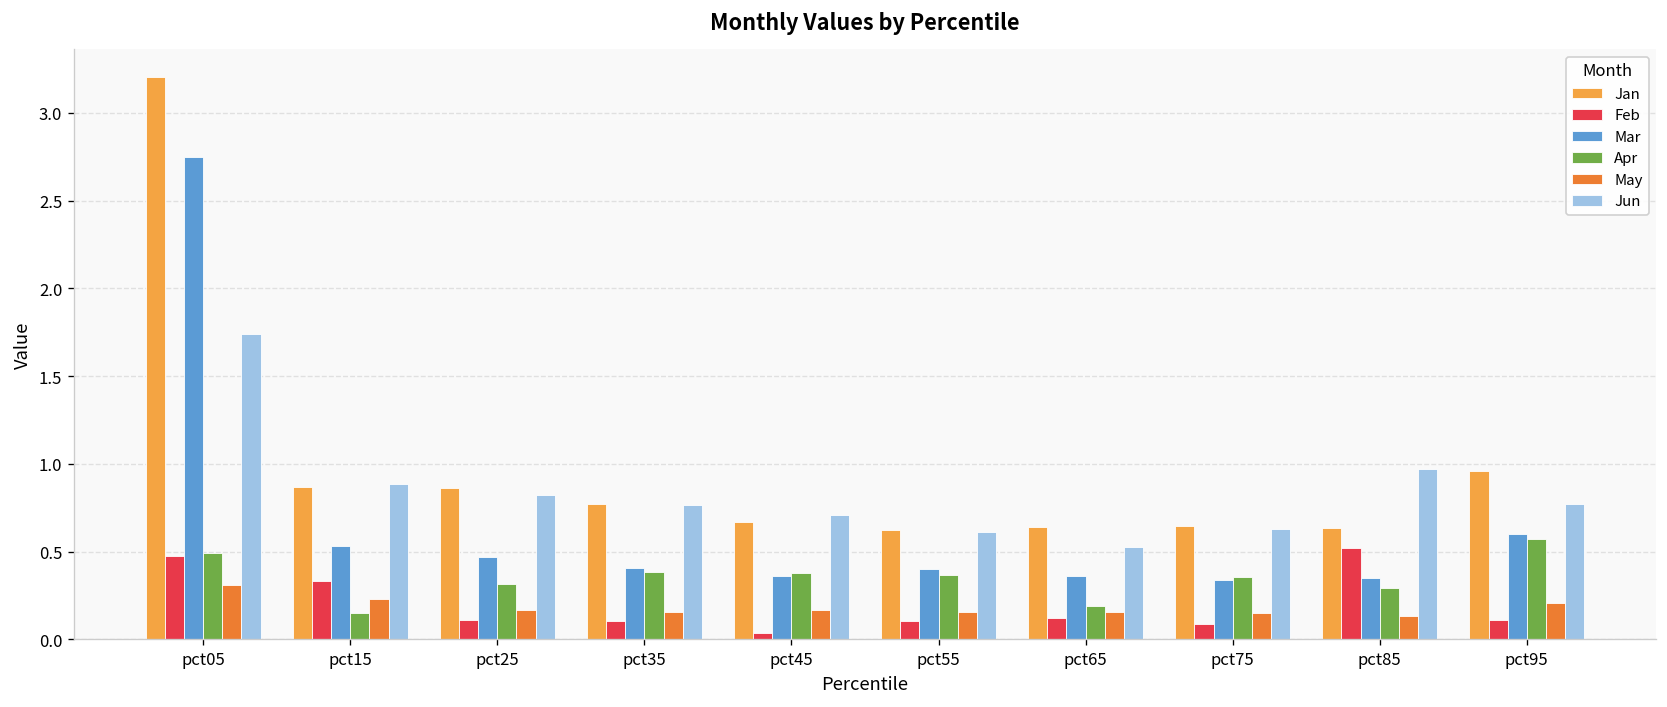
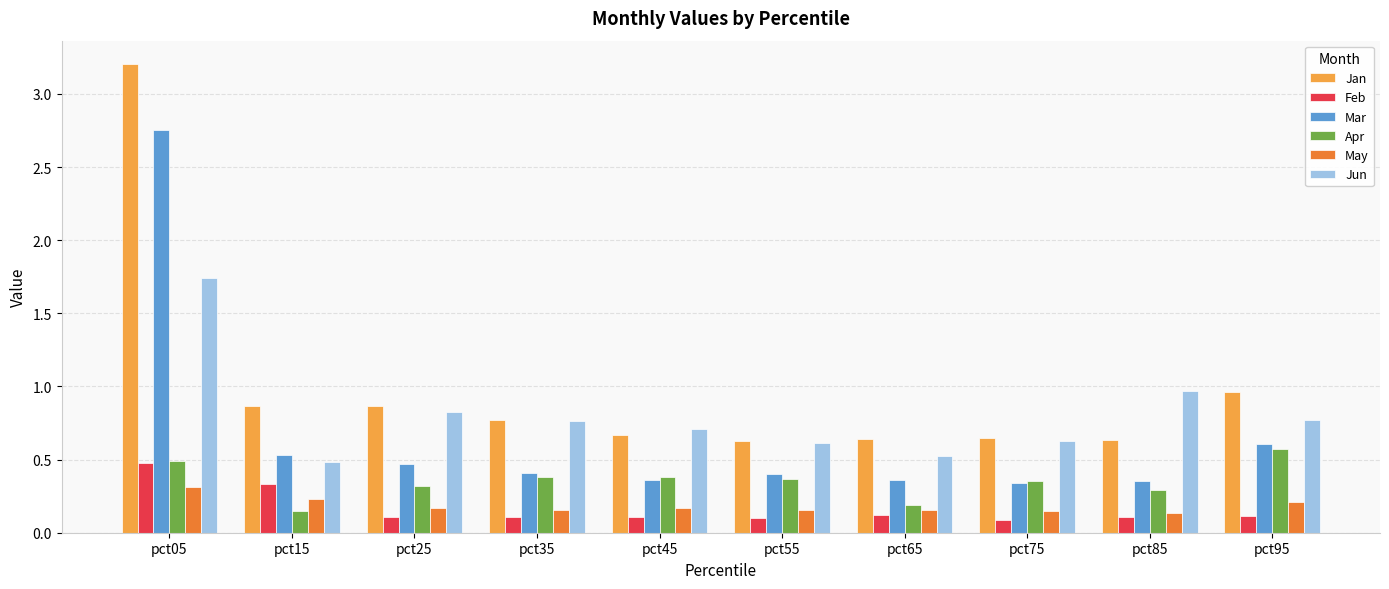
  {
    "Feb": {
      "pct05": 0.47,
      "pct15": 0.33,
      "pct25": 0.11,
      "pct35": 0.10,
-     "pct45": 0.04,
+     "pct45": 0.11,
      "pct55": 0.10,
      "pct65": 0.12,
      "pct75": 0.09,
-     "pct85": 0.52,
+     "pct85": 0.11,
      "pct95": 0.11
    },
    "Mar": {
      "pct05": 2.75,
      "pct15": 0.53,
      "pct25": 0.47,
      "pct35": 0.41,
      "pct45": 0.36,
      "pct55": 0.40,
      "pct65": 0.36,
      "pct75": 0.34,
      "pct85": 0.35,
      "pct95": 0.60
    },
    "Apr": {
      "pct05": 0.49,
      "pct15": 0.15,
      "pct25": 0.32,
      "pct35": 0.38,
      "pct45": 0.38,
      "pct55": 0.37,
      "pct65": 0.19,
      "pct75": 0.35,
      "pct85": 0.29,
      "pct95": 0.57
    },
    "Jun": {
      "pct05": 1.74,
-     "pct15": 0.89,
+     "pct15": 0.48,
      "pct25": 0.83,
      "pct35": 0.77,
      "pct45": 0.71,
      "pct55": 0.62,
      "pct65": 0.53,
      "pct75": 0.63,
      "pct85": 0.97,
      "pct95": 0.77
    }
  }
